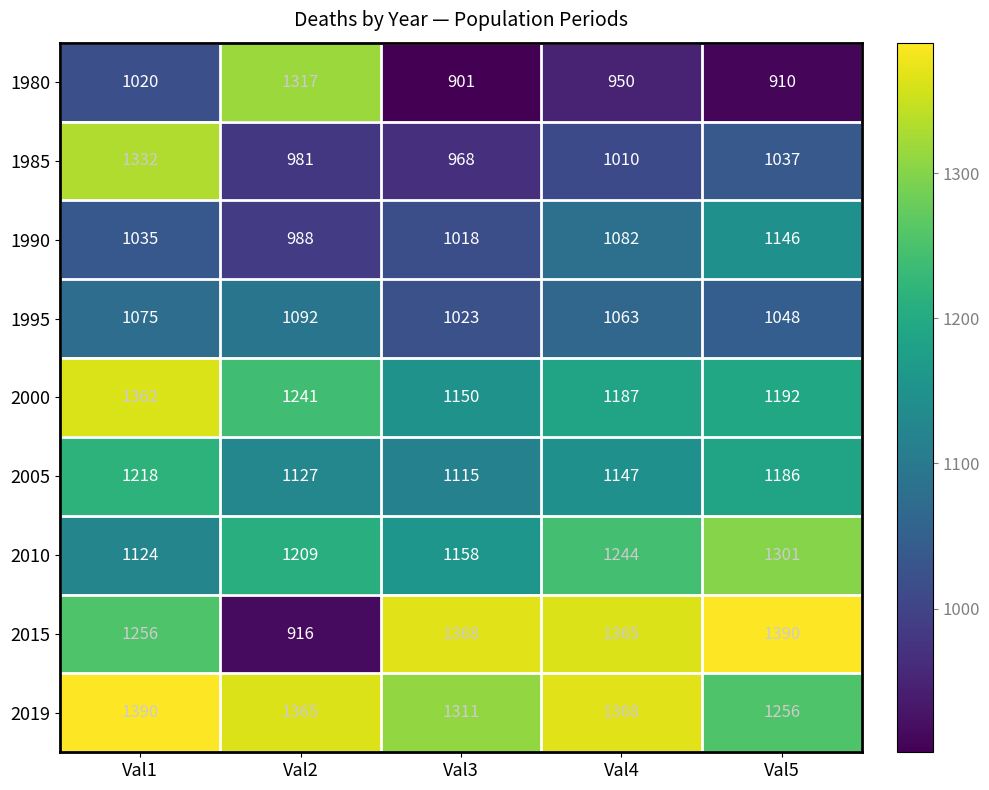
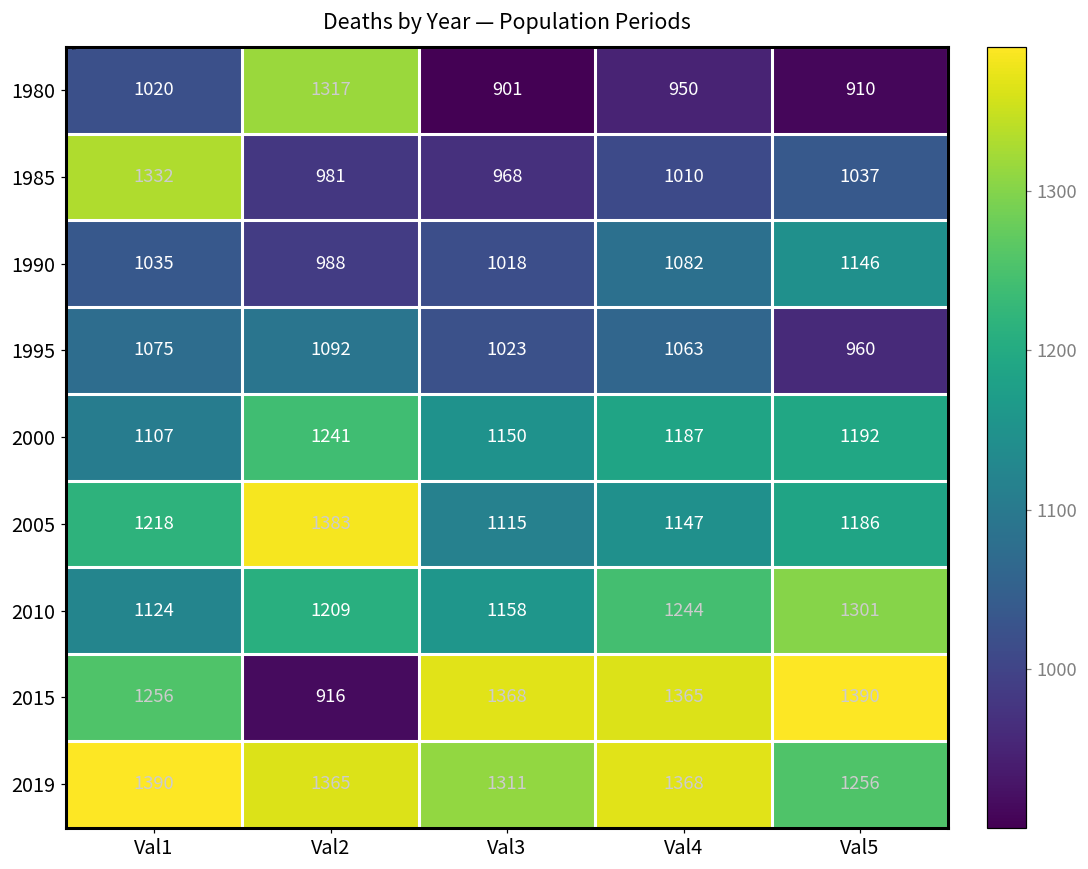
  {
    "1980": {
      "Val1": 1020,
      "Val2": 1317,
      "Val3": 901,
      "Val4": 950,
      "Val5": 910
    },
    "1985": {
      "Val1": 1332,
      "Val2": 981,
      "Val3": 968,
      "Val4": 1010,
      "Val5": 1037
    },
    "1990": {
      "Val1": 1035,
      "Val2": 988,
      "Val3": 1018,
      "Val4": 1082,
      "Val5": 1146
    },
    "1995": {
      "Val1": 1075,
      "Val2": 1092,
      "Val3": 1023,
      "Val4": 1063,
-     "Val5": 1048
+     "Val5": 960
    },
    "2000": {
-     "Val1": 1362,
+     "Val1": 1107,
      "Val2": 1241,
      "Val3": 1150,
      "Val4": 1187,
      "Val5": 1192
    },
    "2005": {
      "Val1": 1218,
-     "Val2": 1127,
+     "Val2": 1383,
      "Val3": 1115,
      "Val4": 1147,
      "Val5": 1186
    },
    "2010": {
      "Val1": 1124,
      "Val2": 1209,
      "Val3": 1158,
      "Val4": 1244,
      "Val5": 1301
    },
    "2015": {
      "Val1": 1256,
      "Val2": 916,
      "Val3": 1368,
      "Val4": 1365,
      "Val5": 1390
    },
    "2019": {
      "Val1": 1390,
      "Val2": 1365,
      "Val3": 1311,
      "Val4": 1368,
      "Val5": 1256
    }
  }
